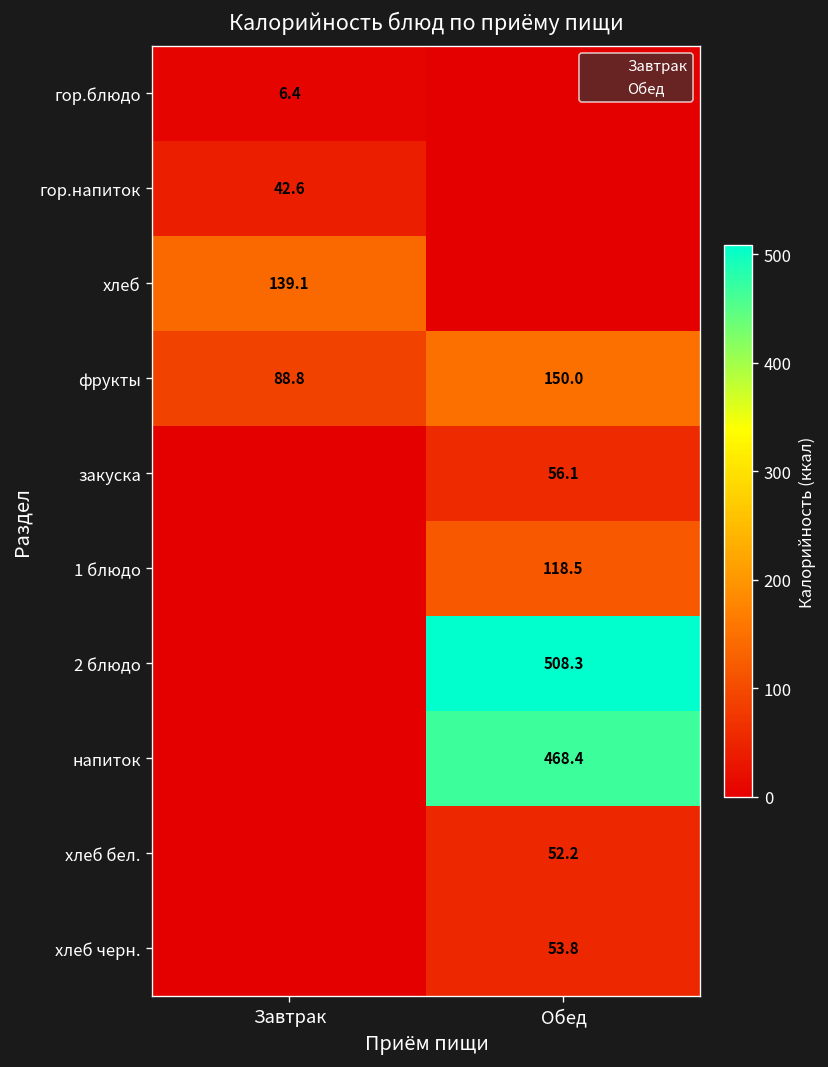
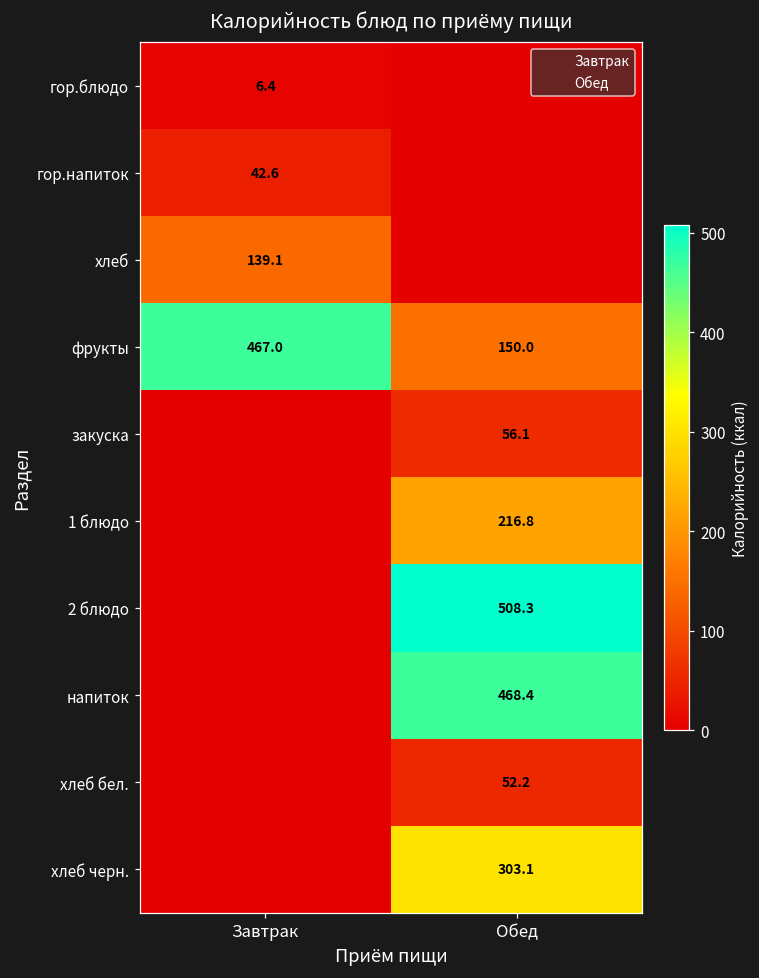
  {
    "гор.блюдо": {
      "Завтрак": 6.4
    },
    "гор.напиток": {
      "Завтрак": 42.6
    },
    "хлеб": {
      "Завтрак": 139.1
    },
    "фрукты": {
-     "Завтрак": 88.8,
+     "Завтрак": 467.0,
      "Обед": 150.0
    },
    "закуска": {
      "Обед": 56.1
    },
    "1 блюдо": {
-     "Обед": 118.5
+     "Обед": 216.8
    },
    "2 блюдо": {
      "Обед": 508.3
    },
    "напиток": {
      "Обед": 468.4
    },
    "хлеб бел.": {
      "Обед": 52.2
    },
    "хлеб черн.": {
-     "Обед": 53.8
+     "Обед": 303.1
    }
  }
